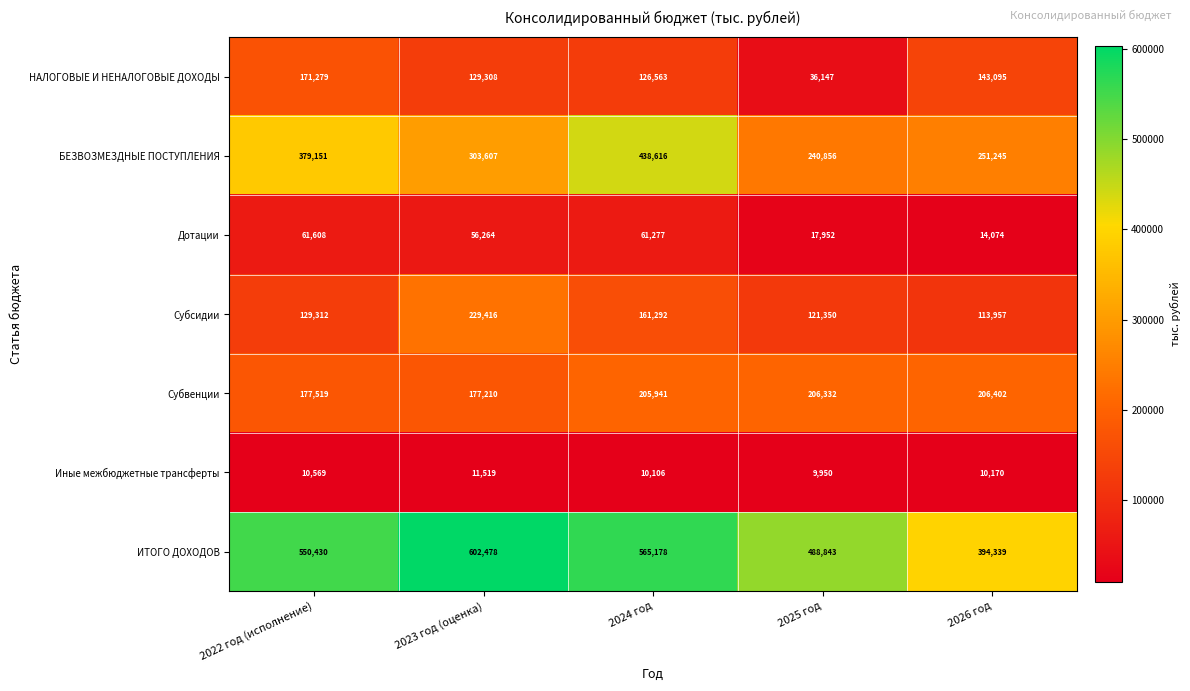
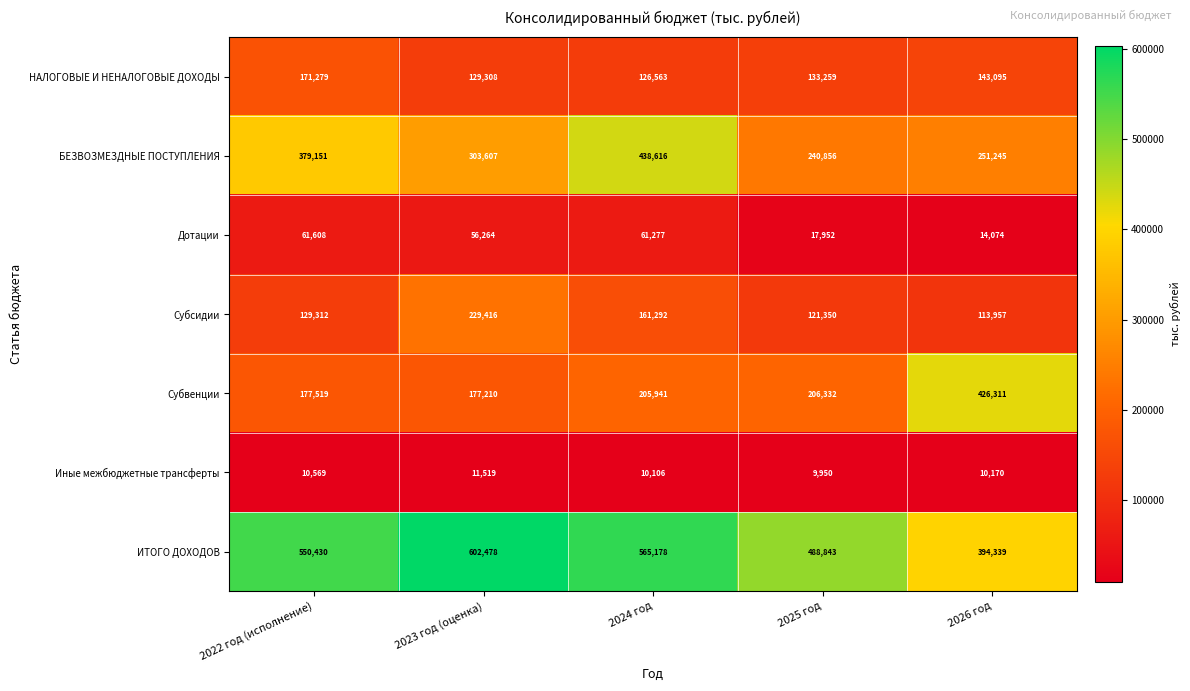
  {
    "НАЛОГОВЫЕ И НЕНАЛОГОВЫЕ ДОХОДЫ": {
      "2022 год (исполнение)": "171,279",
      "2023 год (оценка)": "129,308",
      "2024 год": "126,563",
-     "2025 год": "36,147",
+     "2025 год": "133,259",
      "2026 год": "143,095"
    },
    "БЕЗВОЗМЕЗДНЫЕ ПОСТУПЛЕНИЯ": {
      "2022 год (исполнение)": "379,151",
      "2023 год (оценка)": "303,607",
      "2024 год": "438,616",
      "2025 год": "240,856",
      "2026 год": "251,245"
    },
    "Дотации": {
      "2022 год (исполнение)": "61,608",
      "2023 год (оценка)": "56,264",
      "2024 год": "61,277",
      "2025 год": "17,952",
      "2026 год": "14,074"
    },
    "Субсидии": {
      "2022 год (исполнение)": "129,312",
      "2023 год (оценка)": "229,416",
      "2024 год": "161,292",
      "2025 год": "121,350",
      "2026 год": "113,957"
    },
    "Субвенции": {
      "2022 год (исполнение)": "177,519",
      "2023 год (оценка)": "177,210",
      "2024 год": "205,941",
      "2025 год": "206,332",
-     "2026 год": "206,402"
+     "2026 год": "426,311"
    },
    "Иные межбюджетные трансферты": {
      "2022 год (исполнение)": "10,569",
      "2023 год (оценка)": "11,519",
      "2024 год": "10,106",
      "2025 год": "9,950",
      "2026 год": "10,170"
    },
    "ИТОГО ДОХОДОВ": {
      "2022 год (исполнение)": "550,430",
      "2023 год (оценка)": "602,478",
      "2024 год": "565,178",
      "2025 год": "488,843",
      "2026 год": "394,339"
    }
  }
